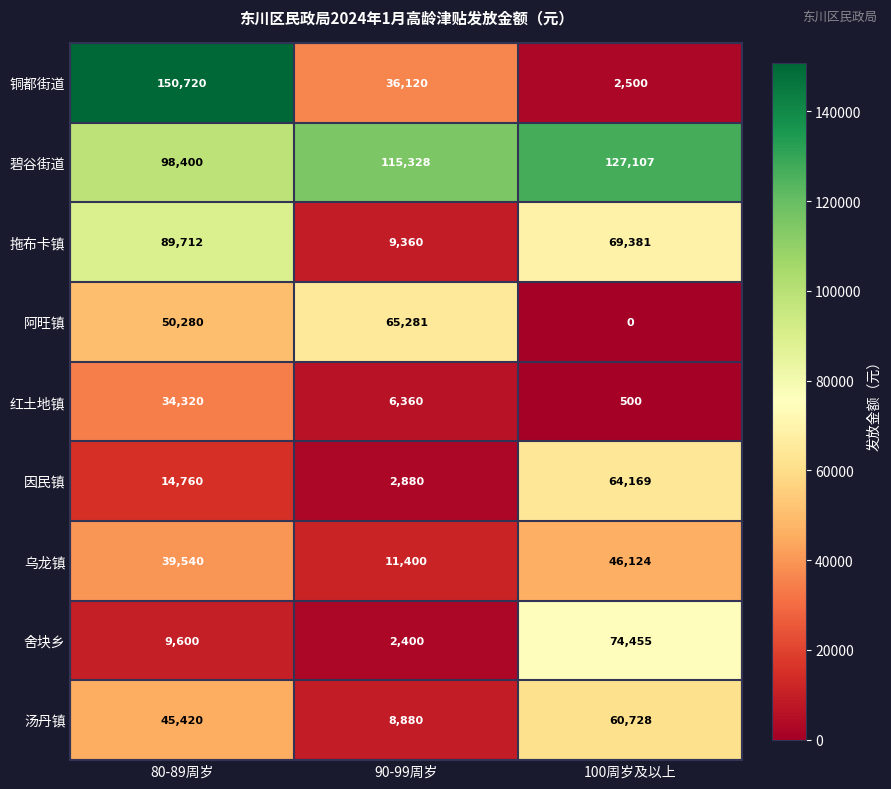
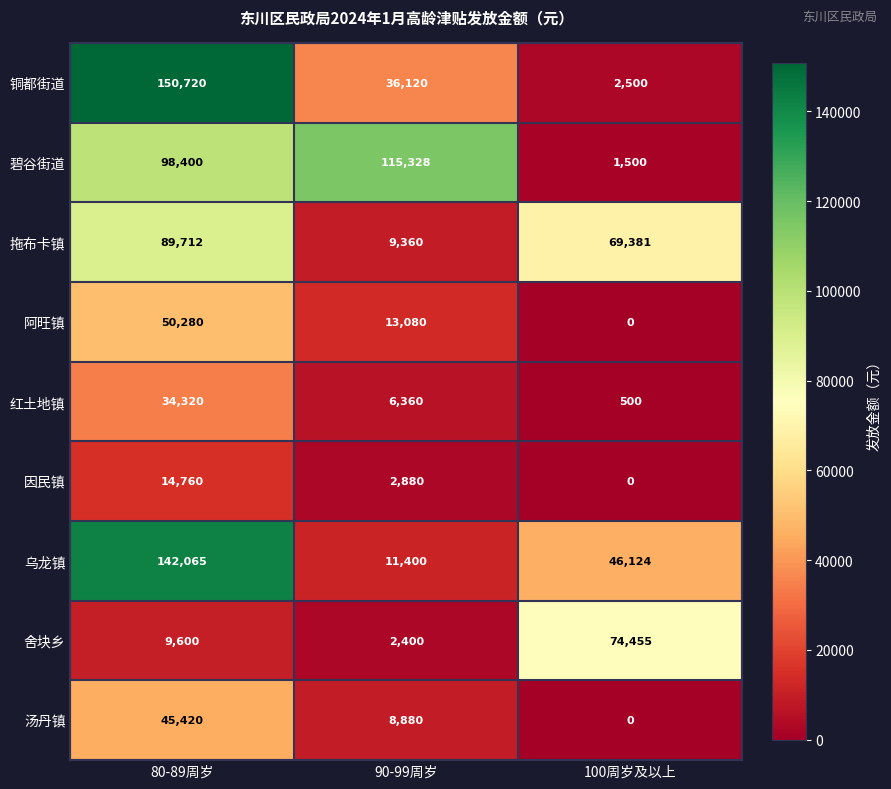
  {
    "铜都街道": {
      "80-89周岁": "150,720",
      "90-99周岁": "36,120",
      "100周岁及以上": "2,500"
    },
    "碧谷街道": {
      "80-89周岁": "98,400",
      "90-99周岁": "115,328",
-     "100周岁及以上": "127,107"
+     "100周岁及以上": "1,500"
    },
    "拖布卡镇": {
      "80-89周岁": "89,712",
      "90-99周岁": "9,360",
      "100周岁及以上": "69,381"
    },
    "阿旺镇": {
      "80-89周岁": "50,280",
-     "90-99周岁": "65,281",
+     "90-99周岁": "13,080",
      "100周岁及以上": "0"
    },
    "红土地镇": {
      "80-89周岁": "34,320",
      "90-99周岁": "6,360",
      "100周岁及以上": "500"
    },
    "因民镇": {
      "80-89周岁": "14,760",
      "90-99周岁": "2,880",
-     "100周岁及以上": "64,169"
+     "100周岁及以上": "0"
    },
    "乌龙镇": {
-     "80-89周岁": "39,540",
+     "80-89周岁": "142,065",
      "90-99周岁": "11,400",
      "100周岁及以上": "46,124"
    },
    "舍块乡": {
      "80-89周岁": "9,600",
      "90-99周岁": "2,400",
      "100周岁及以上": "74,455"
    },
    "汤丹镇": {
      "80-89周岁": "45,420",
      "90-99周岁": "8,880",
-     "100周岁及以上": "60,728"
+     "100周岁及以上": "0"
    }
  }
